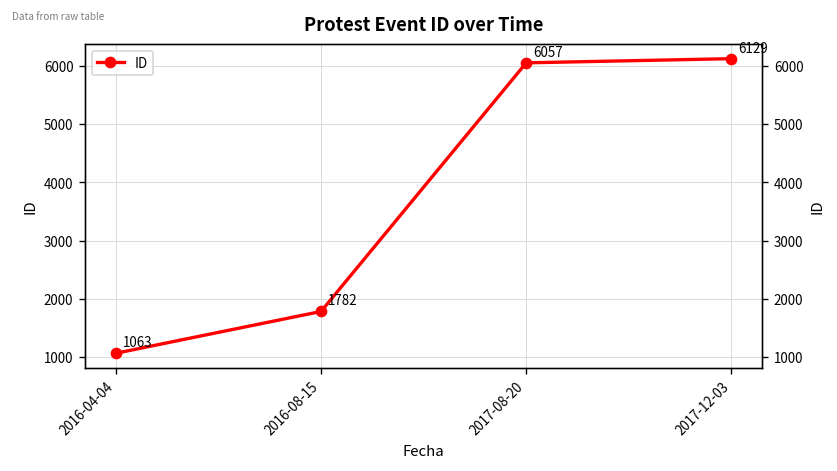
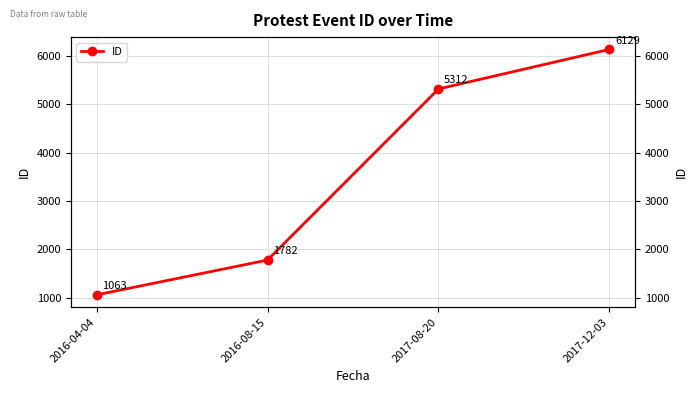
  {
    "2016-04-04": 1063,
    "2016-08-15": 1782,
-   "2017-08-20": 6057,
+   "2017-08-20": 5312,
    "2017-12-03": 6129
  }
